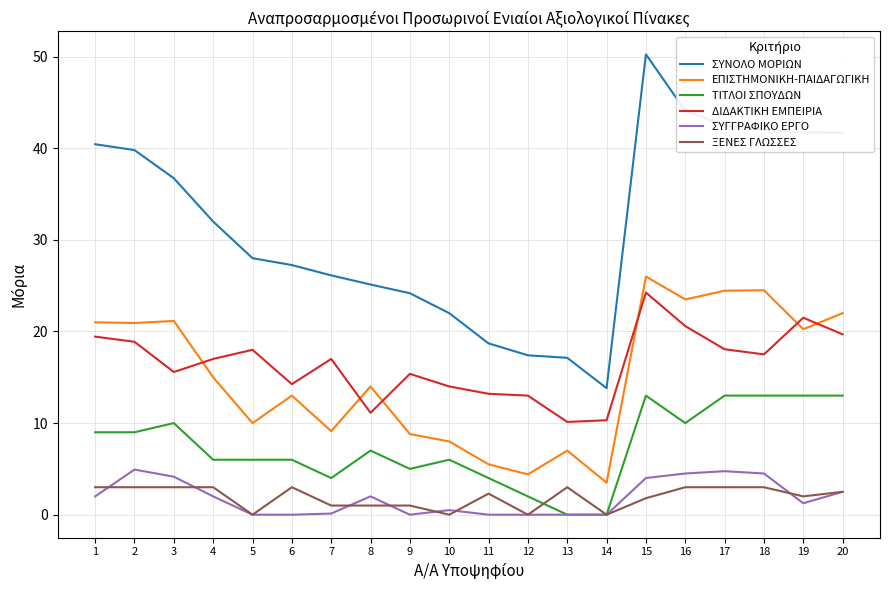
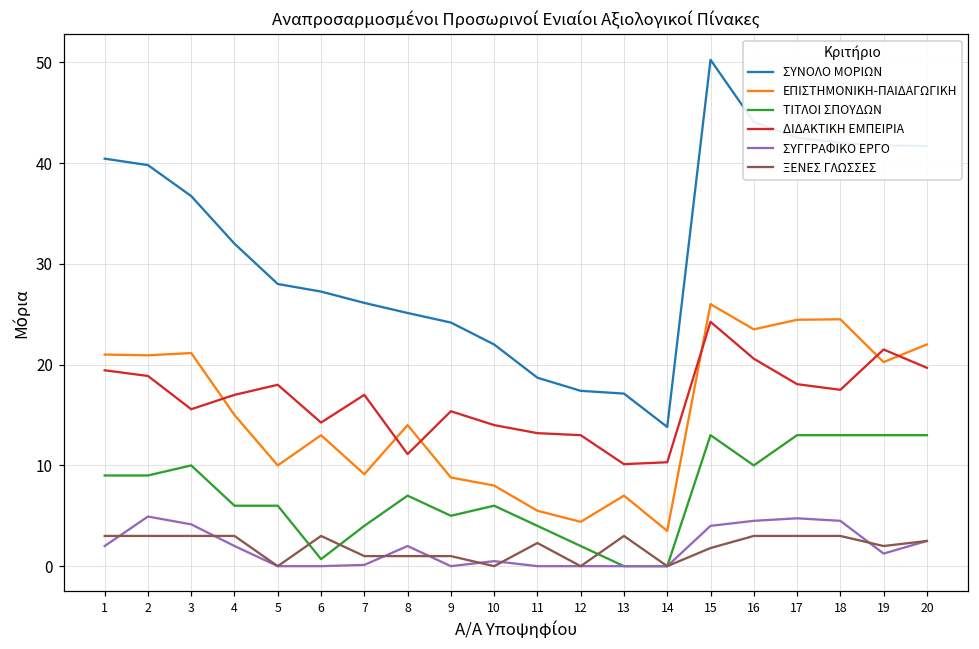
  {
    "ΣΥΝΟΛΟ ΜΟΡΙΩΝ": {
      "1": 40,
      "2": 40,
      "3": 37,
      "4": 32,
      "5": 28,
      "6": 27,
      "7": 26,
      "8": 25,
      "9": 24,
      "10": 22,
      "11": 19,
      "12": 17,
      "13": 17,
      "14": 14,
      "15": 50
    },
    "ΕΠΙΣΤΗΜΟΝΙΚΗ-ΠΑΙΔΑΓΩΓΙΚΗ": {
      "1": 21,
      "2": 21,
      "3": 21,
      "4": 15,
      "5": 10,
      "6": 13,
      "7": 9,
      "8": 14,
      "9": 9,
      "10": 8,
      "11": 6,
      "12": 4,
      "13": 7,
      "14": 4,
      "15": 26,
      "16": 24,
      "17": 24,
      "18": 25,
      "19": 20,
      "20": 22
    },
    "ΤΙΤΛΟΙ ΣΠΟΥΔΩΝ": {
      "1": 9,
      "2": 9,
      "3": 10,
      "4": 6,
      "5": 6,
-     "6": 6,
+     "6": 1,
      "7": 4,
      "8": 7,
      "9": 5,
      "10": 6,
      "11": 4,
      "12": 2,
      "15": 13,
      "16": 10,
      "17": 13,
      "18": 13,
      "19": 13,
      "20": 13
    },
    "ΔΙΔΑΚΤΙΚΗ ΕΜΠΕΙΡΙΑ": {
      "1": 19,
      "2": 19,
      "3": 16,
      "4": 17,
      "5": 18,
      "6": 14,
      "7": 17,
      "8": 11,
      "9": 15,
      "10": 14,
      "11": 13,
      "12": 13,
      "13": 10,
      "14": 10,
      "15": 24,
      "16": 21,
      "17": 18,
      "18": 18,
      "19": 22,
      "20": 20
    },
    "ΣΥΓΓΡΑΦΙΚΟ ΕΡΓΟ": {
      "1": 2,
      "2": 5,
      "3": 4,
      "4": 2,
      "6": 0,
      "7": 0,
      "8": 2,
      "9": 0,
      "10": 1,
      "11": 0,
      "15": 4,
      "16": 5,
      "17": 5,
      "18": 5,
      "19": 1
    },
    "ΞΕΝΕΣ ΓΛΩΣΣΕΣ": {
      "1": 3,
      "2": 3,
      "3": 3,
      "4": 3,
      "6": 3,
      "7": 1,
      "8": 1,
      "9": 1,
      "10": 0,
      "11": 2,
      "13": 3,
      "15": 2,
      "16": 3,
      "17": 3,
      "18": 3,
      "19": 2
    }
  }
